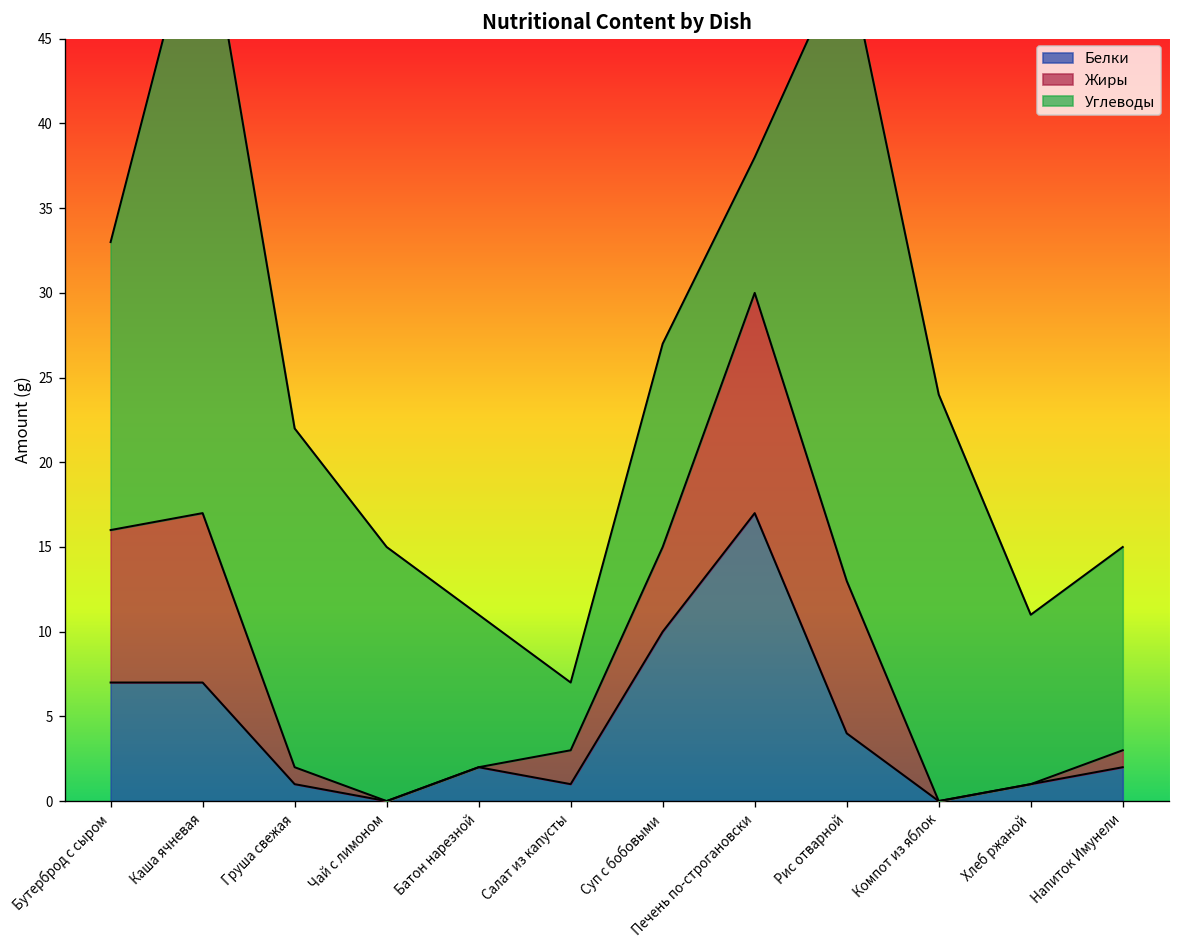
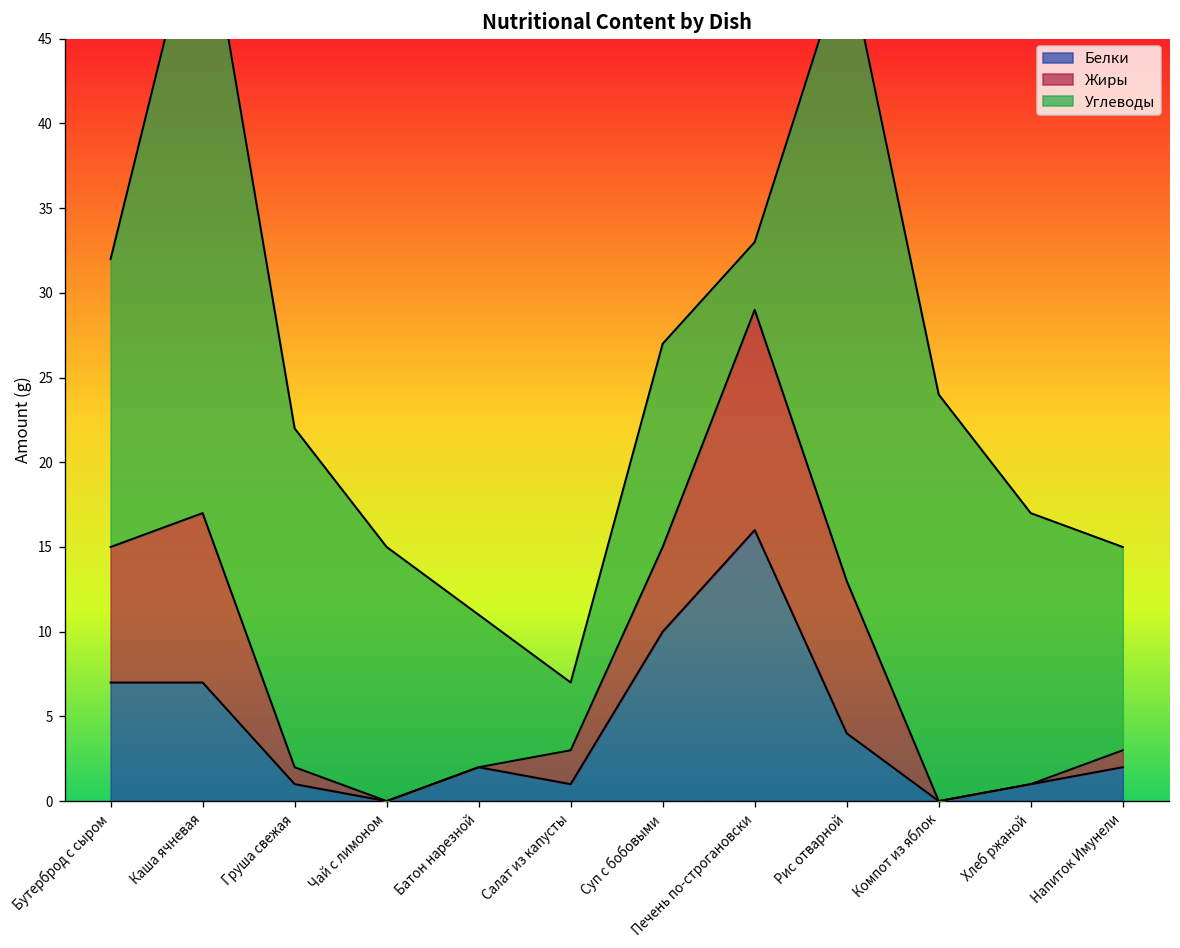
  {
    "Белки": {
      "Бутерброд с сыром": 7,
      "Каша ячневая": 7,
      "Груша свежая": 1,
      "Салат из капусты": 1,
      "Суп с бобовыми": 10,
-     "Печень по-строгановски": 17,
+     "Печень по-строгановски": 16,
      "Рис отварной": 4,
      "Напиток Имунели": 2
    },
    "Жиры": {
-     "Бутерброд с сыром": 9,
+     "Бутерброд с сыром": 8,
      "Каша ячневая": 10,
      "Груша свежая": 1,
      "Салат из капусты": 2,
      "Суп с бобовыми": 5,
      "Печень по-строгановски": 13,
      "Рис отварной": 9,
      "Напиток Имунели": 1
    },
    "Углеводы": {
      "Бутерброд с сыром": 17,
      "Груша свежая": 20,
      "Чай с лимоном": 15,
      "Батон нарезной": 9,
      "Салат из капусты": 4,
      "Суп с бобовыми": 12,
-     "Печень по-строгановски": 8,
+     "Печень по-строгановски": 4,
      "Компот из яблок": 24,
-     "Хлеб ржаной": 10,
+     "Хлеб ржаной": 16,
      "Напиток Имунели": 12
    }
  }
